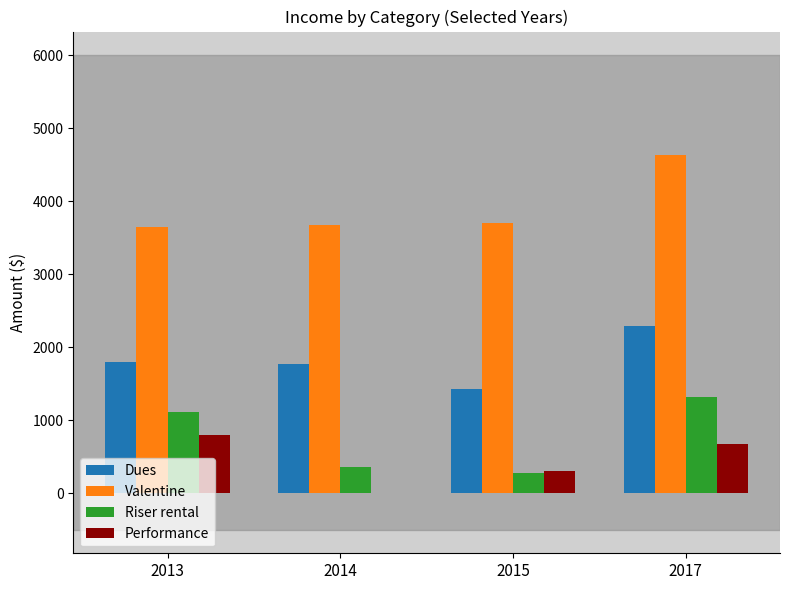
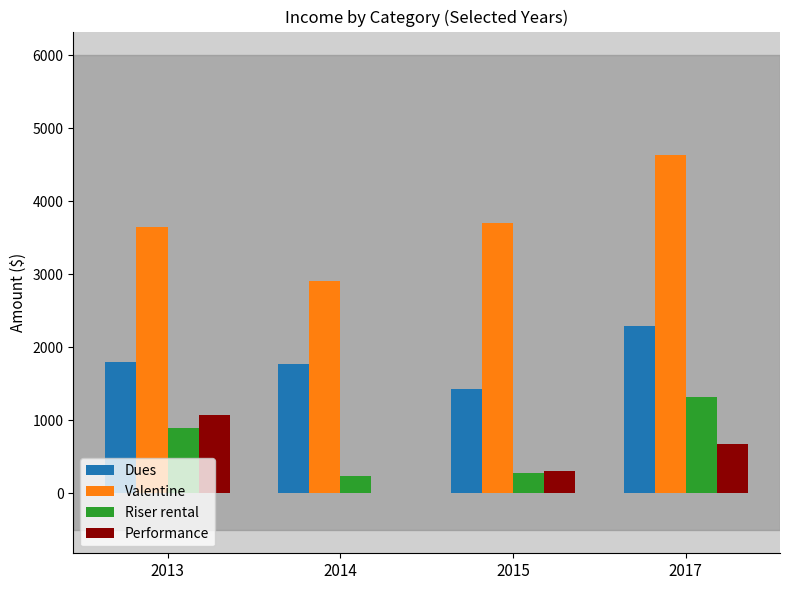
  {
    "Dues": {
      "2013": 1800,
      "2014": 1800,
      "2015": 1400,
      "2017": 2300
    },
    "Valentine": {
      "2013": 3600,
-     "2014": 3700,
+     "2014": 2900,
      "2015": 3700,
      "2017": 4600
    },
    "Riser rental": {
-     "2013": 1100,
-     "2014": 400,
+     "2013": 900,
+     "2014": 200,
      "2015": 300,
      "2017": 1300
    },
    "Performance": {
-     "2013": 800,
+     "2013": 1100,
      "2014": 0,
      "2015": 300,
      "2017": 700
    }
  }
